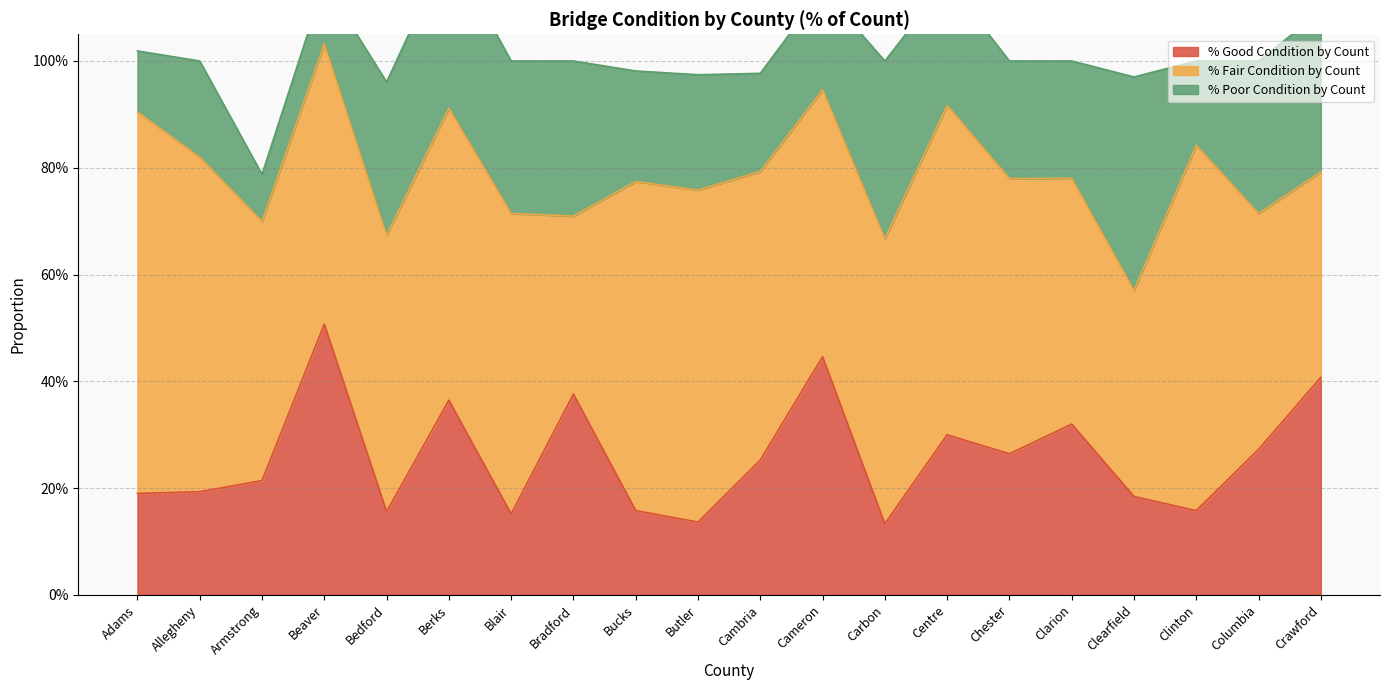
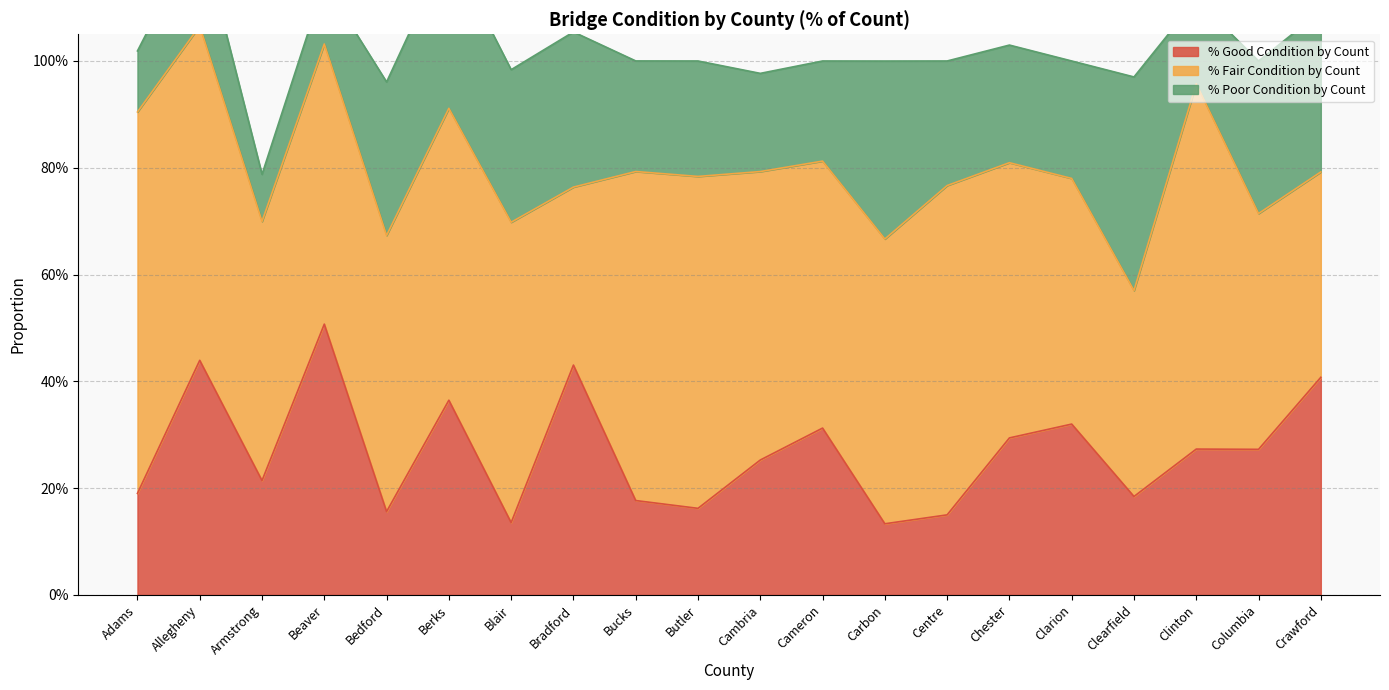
  {
    "% Good Condition by Count": {
      "Adams": "19%",
-     "Allegheny": "19%",
+     "Allegheny": "44%",
      "Armstrong": "21%",
      "Beaver": "51%",
      "Bedford": "16%",
      "Berks": "36%",
-     "Blair": "15%",
-     "Bradford": "38%",
-     "Bucks": "16%",
-     "Butler": "14%",
+     "Blair": "14%",
+     "Bradford": "43%",
+     "Bucks": "18%",
+     "Butler": "16%",
      "Cambria": "25%",
-     "Cameron": "45%",
+     "Cameron": "31%",
      "Carbon": "13%",
-     "Centre": "30%",
-     "Chester": "26%",
+     "Centre": "15%",
+     "Chester": "29%",
      "Clarion": "32%",
      "Clearfield": "18%",
-     "Clinton": "16%",
+     "Clinton": "27%",
      "Columbia": "27%",
      "Crawford": "41%"
    },
    "% Fair Condition by Count": {
      "Adams": "71%",
      "Armstrong": "49%",
      "Beaver": "52%",
      "Bedford": "52%",
      "Berks": "55%",
      "Blair": "56%",
      "Bradford": "33%",
      "Bucks": "62%",
      "Butler": "62%",
      "Cambria": "54%",
      "Cameron": "50%",
      "Carbon": "53%",
      "Centre": "62%",
      "Chester": "52%",
      "Clarion": "46%",
      "Clearfield": "39%",
      "Columbia": "44%",
      "Crawford": "38%"
    },
    "% Poor Condition by Count": {
      "Adams": "11%",
      "Armstrong": "9%",
      "Bedford": "29%",
      "Blair": "29%",
      "Bucks": "21%",
      "Butler": "22%",
      "Cambria": "18%",
      "Carbon": "33%",
      "Chester": "22%",
      "Clarion": "22%",
      "Clearfield": "40%"
    }
  }
